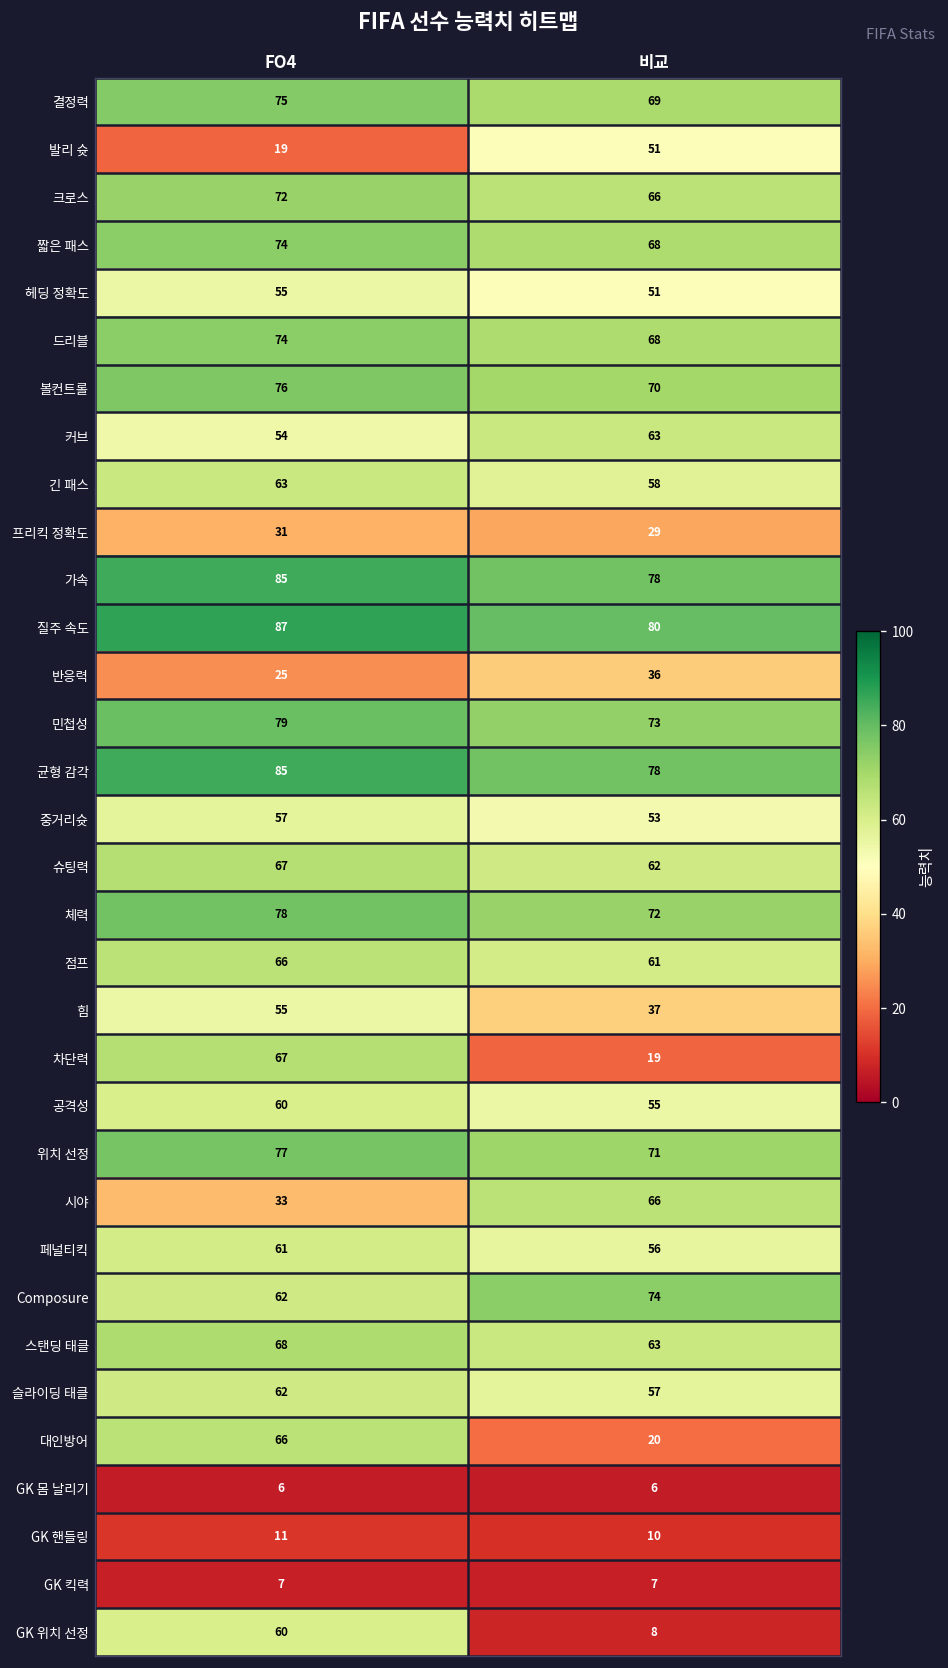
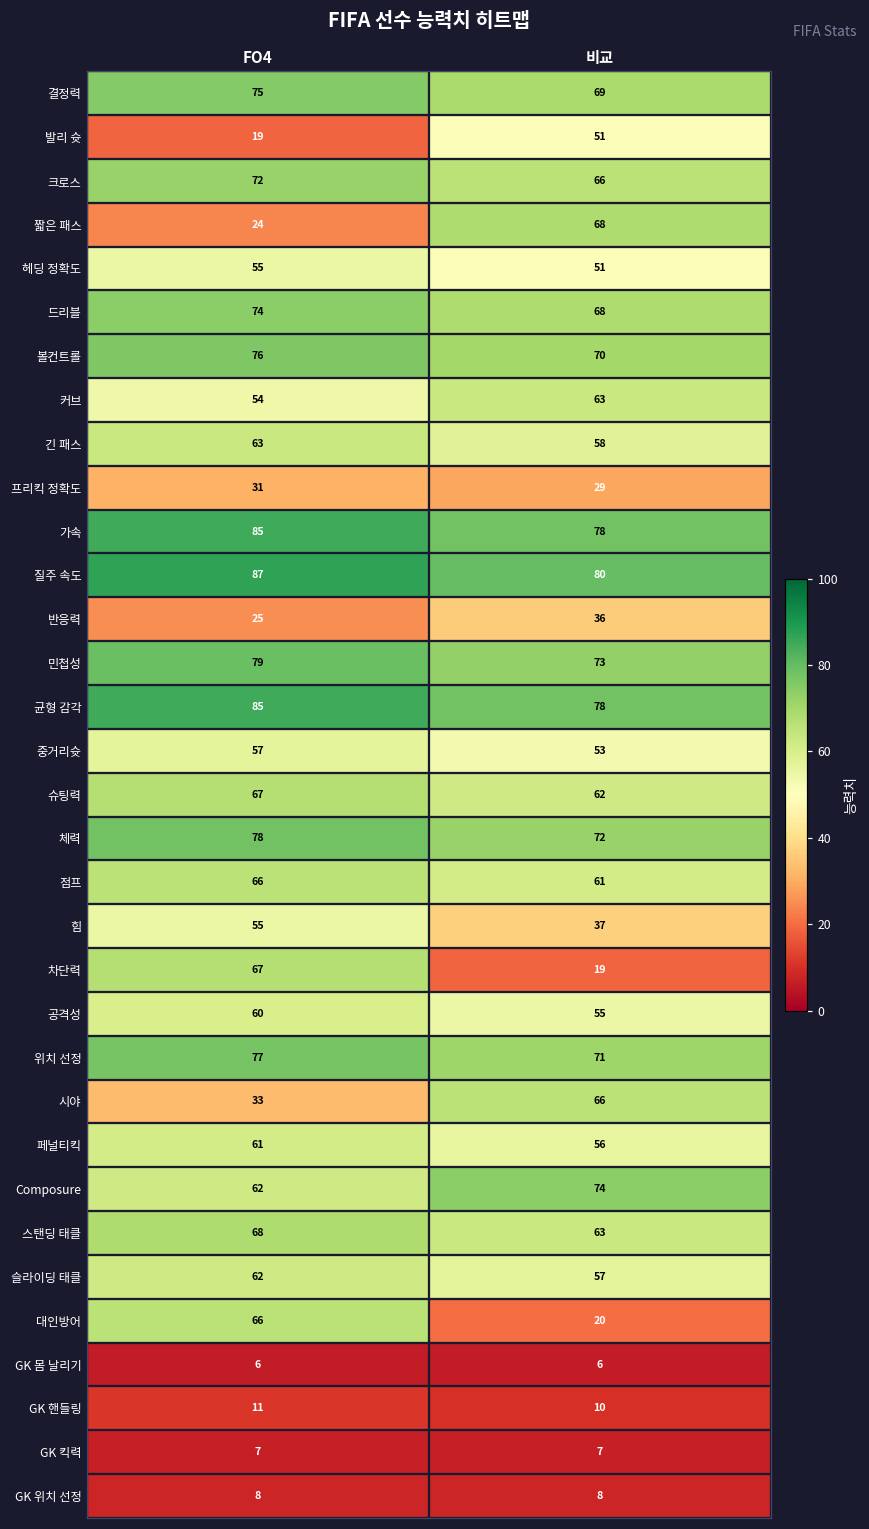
  {
    "결정력": {
      "FO4": 75,
      "비교": 69
    },
    "발리 슛": {
      "FO4": 19,
      "비교": 51
    },
    "크로스": {
      "FO4": 72,
      "비교": 66
    },
    "짧은 패스": {
-     "FO4": 74,
+     "FO4": 24,
      "비교": 68
    },
    "헤딩 정확도": {
      "FO4": 55,
      "비교": 51
    },
    "드리블": {
      "FO4": 74,
      "비교": 68
    },
    "볼컨트롤": {
      "FO4": 76,
      "비교": 70
    },
    "커브": {
      "FO4": 54,
      "비교": 63
    },
    "긴 패스": {
      "FO4": 63,
      "비교": 58
    },
    "프리킥 정확도": {
      "FO4": 31,
      "비교": 29
    },
    "가속": {
      "FO4": 85,
      "비교": 78
    },
    "질주 속도": {
      "FO4": 87,
      "비교": 80
    },
    "반응력": {
      "FO4": 25,
      "비교": 36
    },
    "민첩성": {
      "FO4": 79,
      "비교": 73
    },
    "균형 감각": {
      "FO4": 85,
      "비교": 78
    },
    "중거리슛": {
      "FO4": 57,
      "비교": 53
    },
    "슈팅력": {
      "FO4": 67,
      "비교": 62
    },
    "체력": {
      "FO4": 78,
      "비교": 72
    },
    "점프": {
      "FO4": 66,
      "비교": 61
    },
    "힘": {
      "FO4": 55,
      "비교": 37
    },
    "차단력": {
      "FO4": 67,
      "비교": 19
    },
    "공격성": {
      "FO4": 60,
      "비교": 55
    },
    "위치 선정": {
      "FO4": 77,
      "비교": 71
    },
    "시야": {
      "FO4": 33,
      "비교": 66
    },
    "페널티킥": {
      "FO4": 61,
      "비교": 56
    },
    "Composure": {
      "FO4": 62,
      "비교": 74
    },
    "스탠딩 태클": {
      "FO4": 68,
      "비교": 63
    },
    "슬라이딩 태클": {
      "FO4": 62,
      "비교": 57
    },
    "대인방어": {
      "FO4": 66,
      "비교": 20
    },
    "GK 몸 날리기": {
      "FO4": 6,
      "비교": 6
    },
    "GK 핸들링": {
      "FO4": 11,
      "비교": 10
    },
    "GK 킥력": {
      "FO4": 7,
      "비교": 7
    },
    "GK 위치 선정": {
-     "FO4": 60,
+     "FO4": 8,
      "비교": 8
    }
  }
